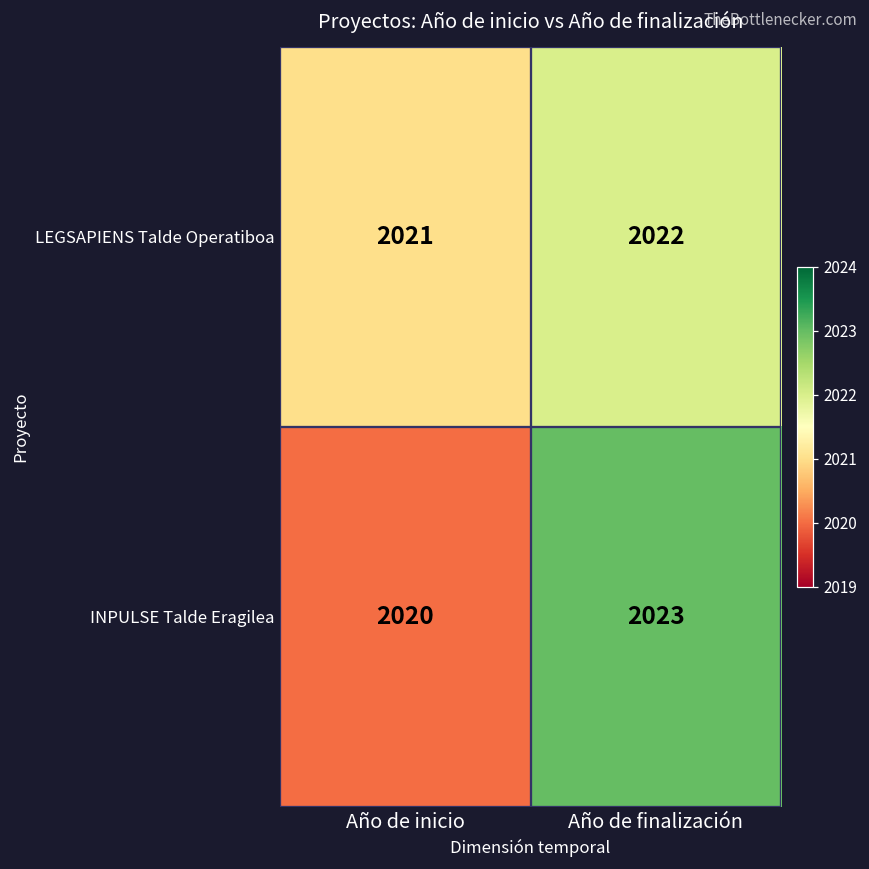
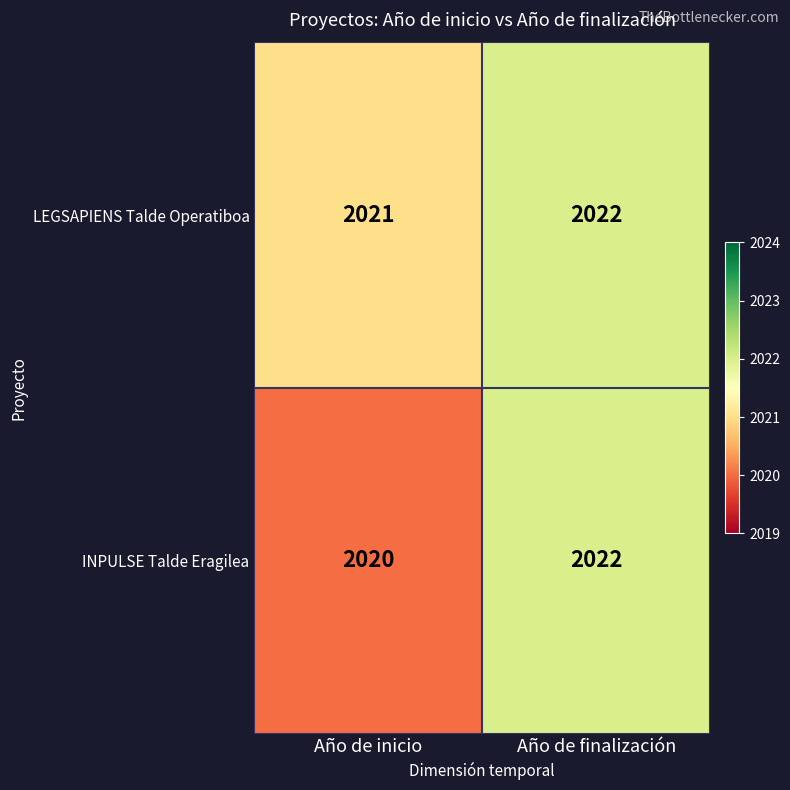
  {
    "LEGSAPIENS Talde Operatiboa": {
      "Año de inicio": 2021,
      "Año de finalización": 2022
    },
    "INPULSE Talde Eragilea": {
      "Año de inicio": 2020,
-     "Año de finalización": 2023
+     "Año de finalización": 2022
    }
  }
